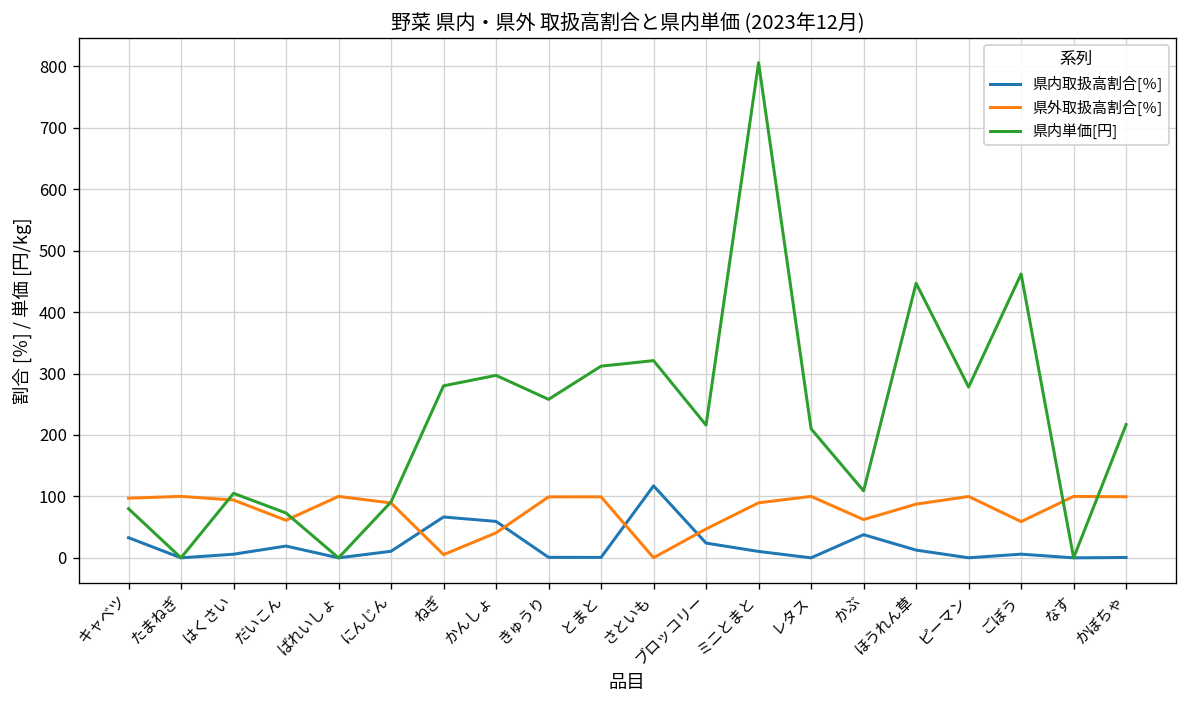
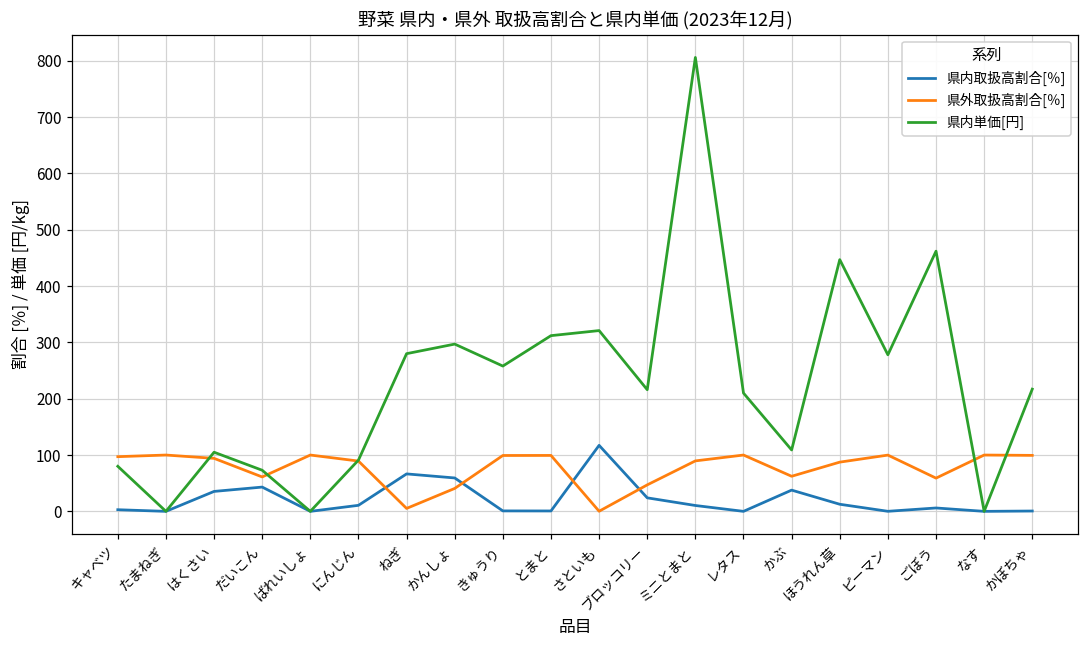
  {
    "県内取扱高割合[％]": {
-     "キャベツ": 30,
-     "はくさい": 10,
-     "だいこん": 20,
+     "キャベツ": 0,
+     "はくさい": 40,
+     "だいこん": 40,
      "にんじん": 10,
      "ねぎ": 70,
      "かんしょ": 60,
      "きゅうり": 0,
      "とまと": 0,
      "さといも": 120,
      "ブロッコリー": 20,
      "ミニとまと": 10,
      "レタス": 0,
      "かぶ": 40,
      "ほうれん草": 10,
      "ピーマン": 0,
      "ごぼう": 10,
      "かぼちゃ": 0
    },
    "県外取扱高割合[％]": {
      "キャベツ": 100,
      "たまねぎ": 100,
      "はくさい": 90,
      "だいこん": 60,
      "ばれいしょ": 100,
      "ねぎ": 10,
      "かんしょ": 40,
      "きゅうり": 100,
      "とまと": 100,
      "さといも": 0,
      "ブロッコリー": 50,
      "ミニとまと": 90,
      "レタス": 100,
      "かぶ": 60,
      "ほうれん草": 90,
      "ピーマン": 100,
      "ごぼう": 60,
      "なす": 100,
      "かぼちゃ": 100
    },
    "県内単価[円]": {
      "キャベツ": 80,
      "はくさい": 110,
      "だいこん": 70,
      "ねぎ": 280,
      "かんしょ": 300,
      "きゅうり": 260,
      "とまと": 310,
      "さといも": 320,
      "ブロッコリー": 220,
      "ミニとまと": 810,
      "レタス": 210,
      "かぶ": 110,
      "ほうれん草": 450,
      "ピーマン": 280,
      "ごぼう": 460,
      "かぼちゃ": 220
    }
  }
